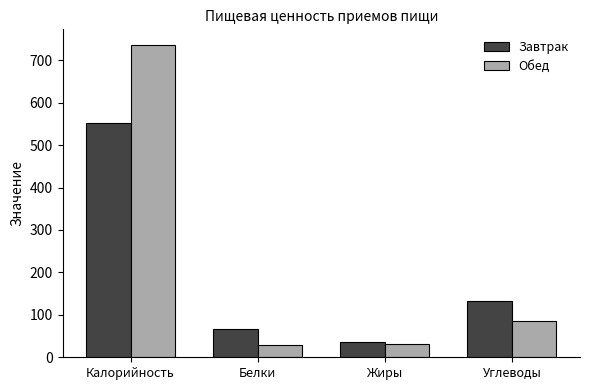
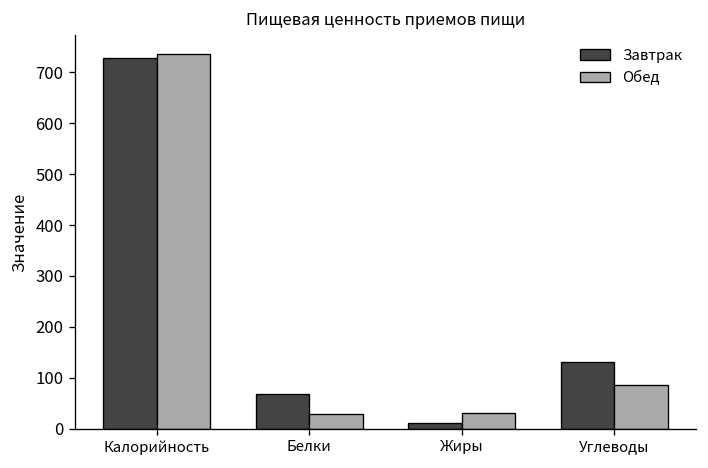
  {
    "Завтрак": {
-     "Калорийность": 550,
+     "Калорийность": 730,
      "Белки": 70,
-     "Жиры": 40,
+     "Жиры": 10,
      "Углеводы": 130
    },
    "Обед": {
      "Калорийность": 740,
      "Белки": 30,
      "Жиры": 30,
      "Углеводы": 90
    }
  }
